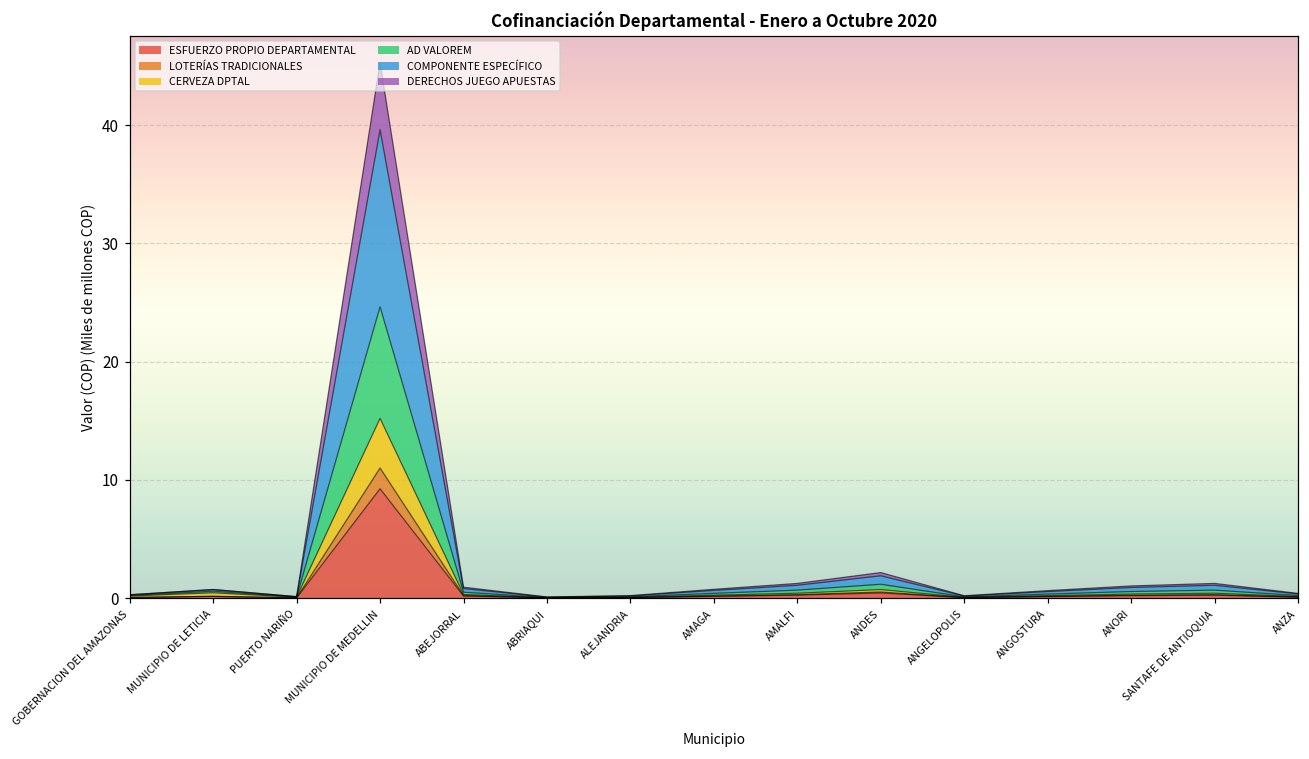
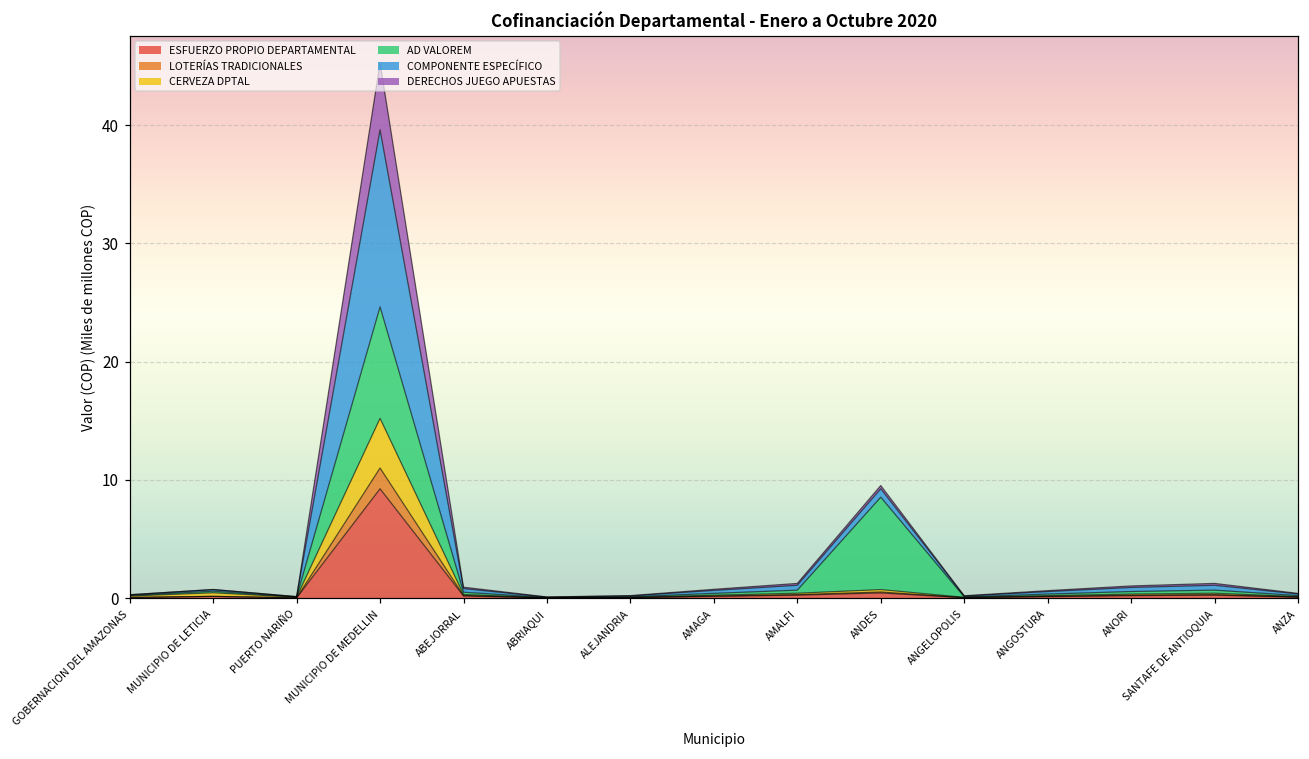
  {
    "CERVEZA DPTAL": {
      "MUNICIPIO DE MEDELLIN": 4.2
    },
    "AD VALOREM": {
      "MUNICIPIO DE MEDELLIN": 9.4,
      "AMALFI": 0.3,
-     "ANDES": 0.5,
+     "ANDES": 7.8,
      "SANTAFE DE ANTIOQUIA": 0.3
    },
    "COMPONENTE ESPECÍFICO": {
      "MUNICIPIO DE MEDELLIN": 15.0,
      "ANDES": 0.7
    },
    "DERECHOS JUEGO APUESTAS": {
      "ANDES": 0.3
    }
  }
